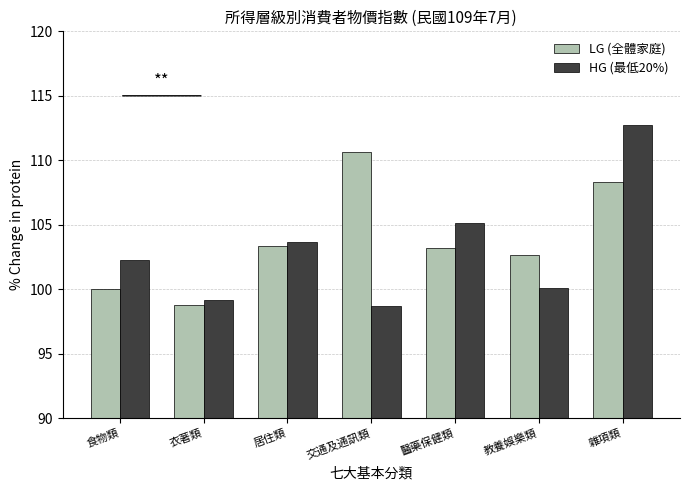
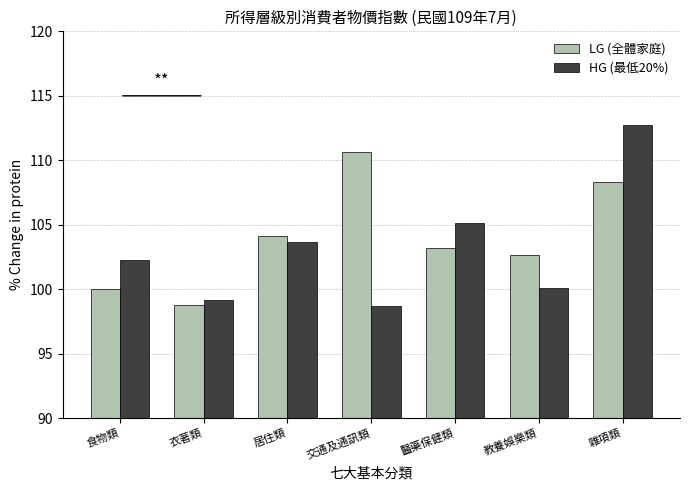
  {
    "LG (全體家庭)": {
      "食物類": 100.0,
      "衣著類": 98.8,
-     "居住類": 103.4,
+     "居住類": 104.1,
      "交通及通訊類": 110.7,
      "醫藥保健類": 103.2,
      "教養娛樂類": 102.7,
      "雜項類": 108.4
    },
    "HG (最低20%)": {
      "食物類": 102.3,
      "衣著類": 99.1,
      "居住類": 103.7,
      "交通及通訊類": 98.7,
      "醫藥保健類": 105.2,
      "教養娛樂類": 100.1,
      "雜項類": 112.8
    }
  }
